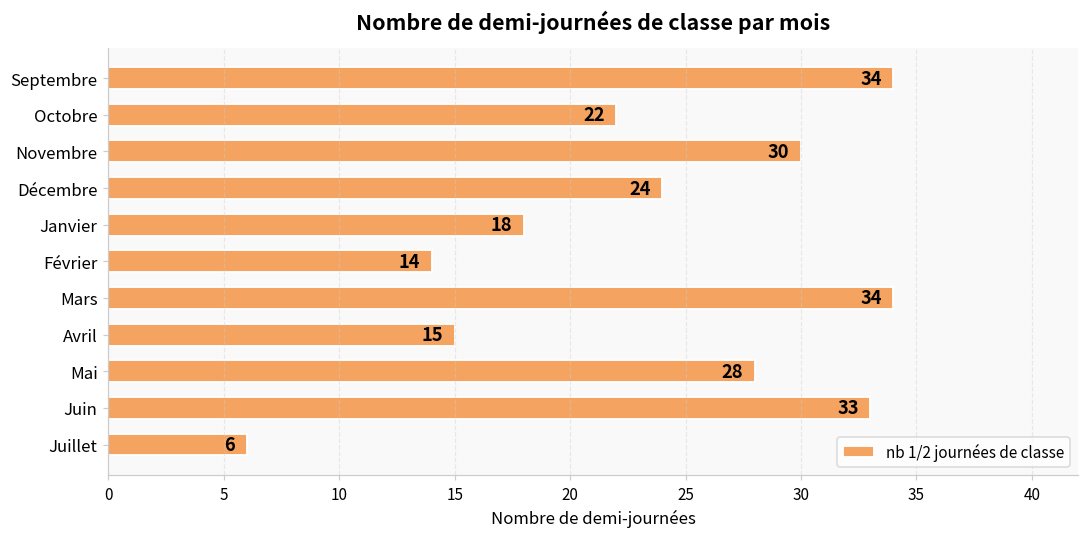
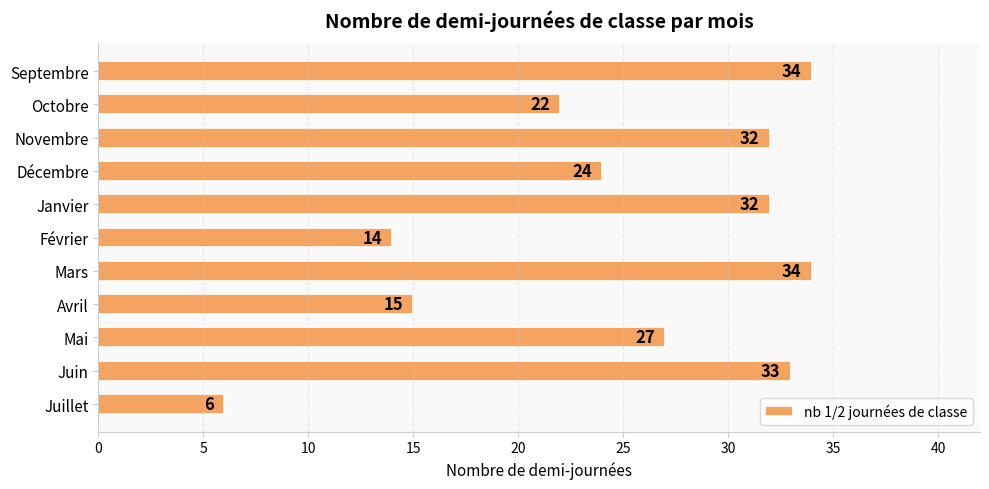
  {
    "Septembre": 34,
    "Octobre": 22,
-   "Novembre": 30,
+   "Novembre": 32,
    "Décembre": 24,
-   "Janvier": 18,
+   "Janvier": 32,
    "Février": 14,
    "Mars": 34,
    "Avril": 15,
-   "Mai": 28,
+   "Mai": 27,
    "Juin": 33,
    "Juillet": 6
  }
